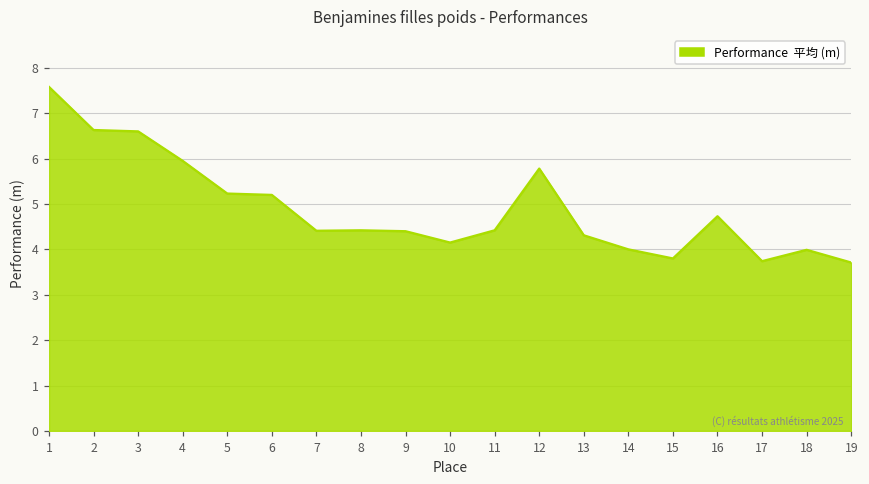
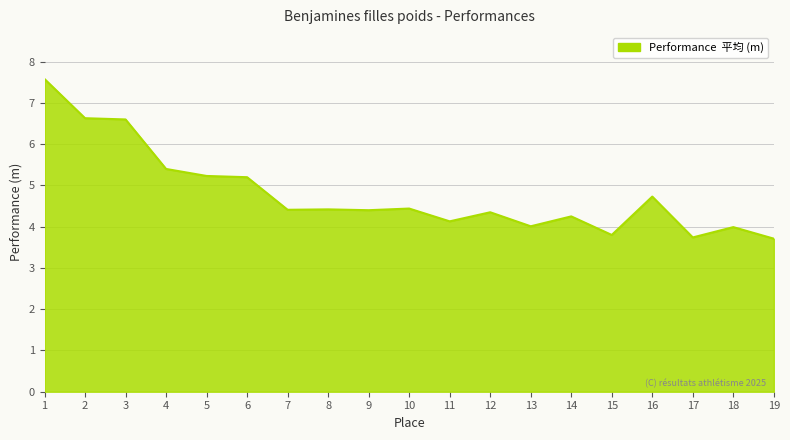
  {
    "1": 7.6,
    "2": 6.6,
    "3": 6.6,
-   "4": 6.0,
+   "4": 5.4,
    "5": 5.2,
    "6": 5.2,
    "7": 4.4,
    "8": 4.4,
    "9": 4.4,
-   "10": 4.2,
-   "11": 4.4,
-   "12": 5.8,
-   "13": 4.3,
-   "14": 4.0,
+   "10": 4.4,
+   "11": 4.1,
+   "12": 4.4,
+   "13": 4.0,
+   "14": 4.3,
    "15": 3.8,
    "16": 4.7,
    "17": 3.7,
    "18": 4.0,
    "19": 3.7
  }
